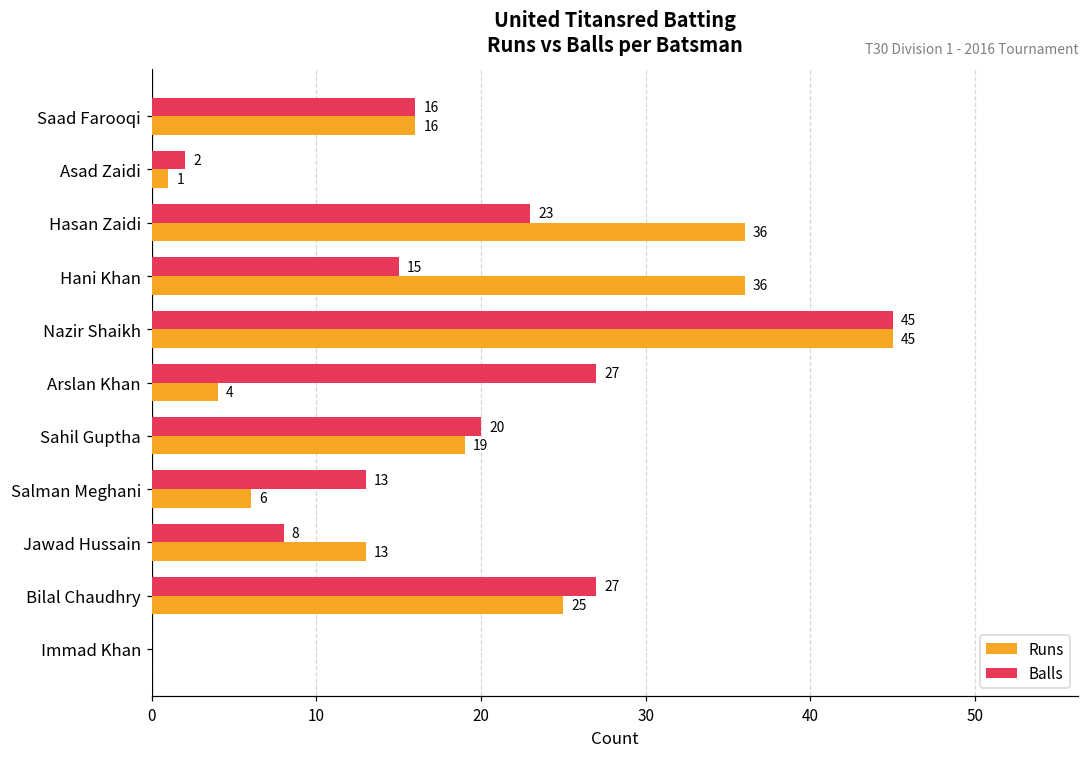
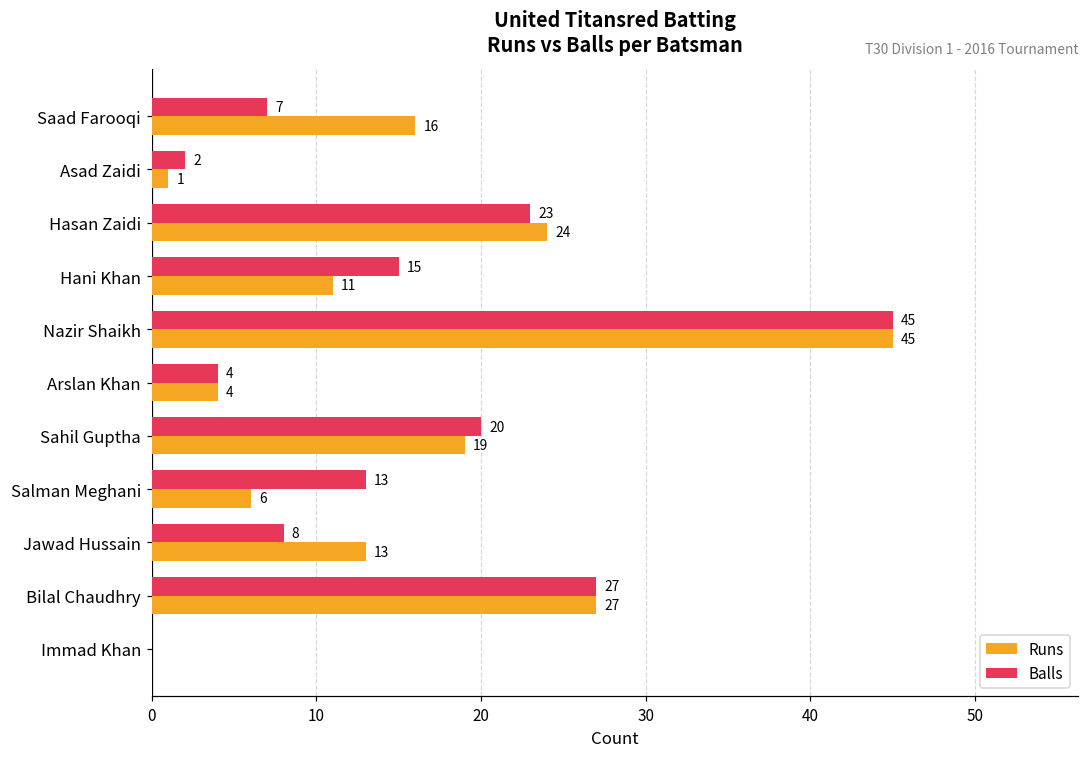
  {
    "Runs": {
      "Saad Farooqi": 16,
      "Asad Zaidi": 1,
-     "Hasan Zaidi": 36,
-     "Hani Khan": 36,
+     "Hasan Zaidi": 24,
+     "Hani Khan": 11,
      "Nazir Shaikh": 45,
      "Arslan Khan": 4,
      "Sahil Guptha": 19,
      "Salman Meghani": 6,
      "Jawad Hussain": 13,
-     "Bilal Chaudhry": 25
+     "Bilal Chaudhry": 27
    },
    "Balls": {
-     "Saad Farooqi": 16,
+     "Saad Farooqi": 7,
      "Asad Zaidi": 2,
      "Hasan Zaidi": 23,
      "Hani Khan": 15,
      "Nazir Shaikh": 45,
-     "Arslan Khan": 27,
+     "Arslan Khan": 4,
      "Sahil Guptha": 20,
      "Salman Meghani": 13,
      "Jawad Hussain": 8,
      "Bilal Chaudhry": 27
    }
  }
